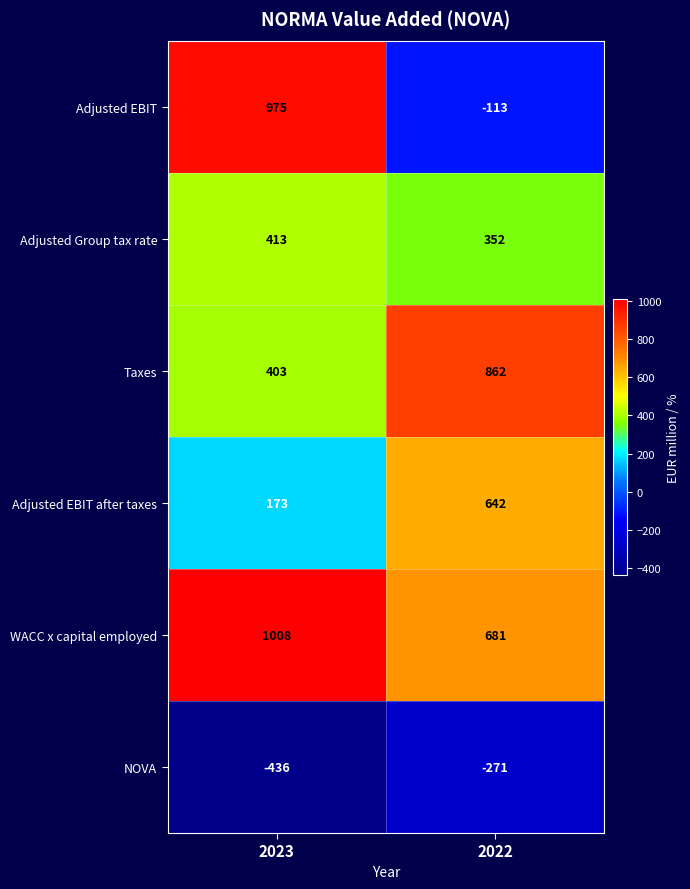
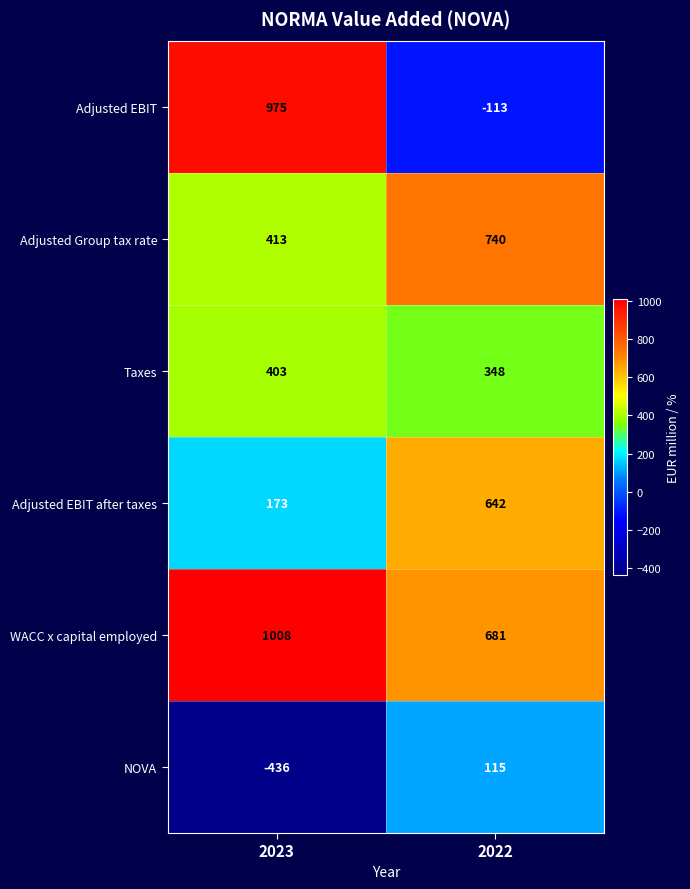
  {
    "Adjusted EBIT": {
      "2023": 975,
      "2022": -113
    },
    "Adjusted Group tax rate": {
      "2023": 413,
-     "2022": 352
+     "2022": 740
    },
    "Taxes": {
      "2023": 403,
-     "2022": 862
+     "2022": 348
    },
    "Adjusted EBIT after taxes": {
      "2023": 173,
      "2022": 642
    },
    "WACC x capital employed": {
      "2023": 1008,
      "2022": 681
    },
    "NOVA": {
      "2023": -436,
-     "2022": -271
+     "2022": 115
    }
  }
